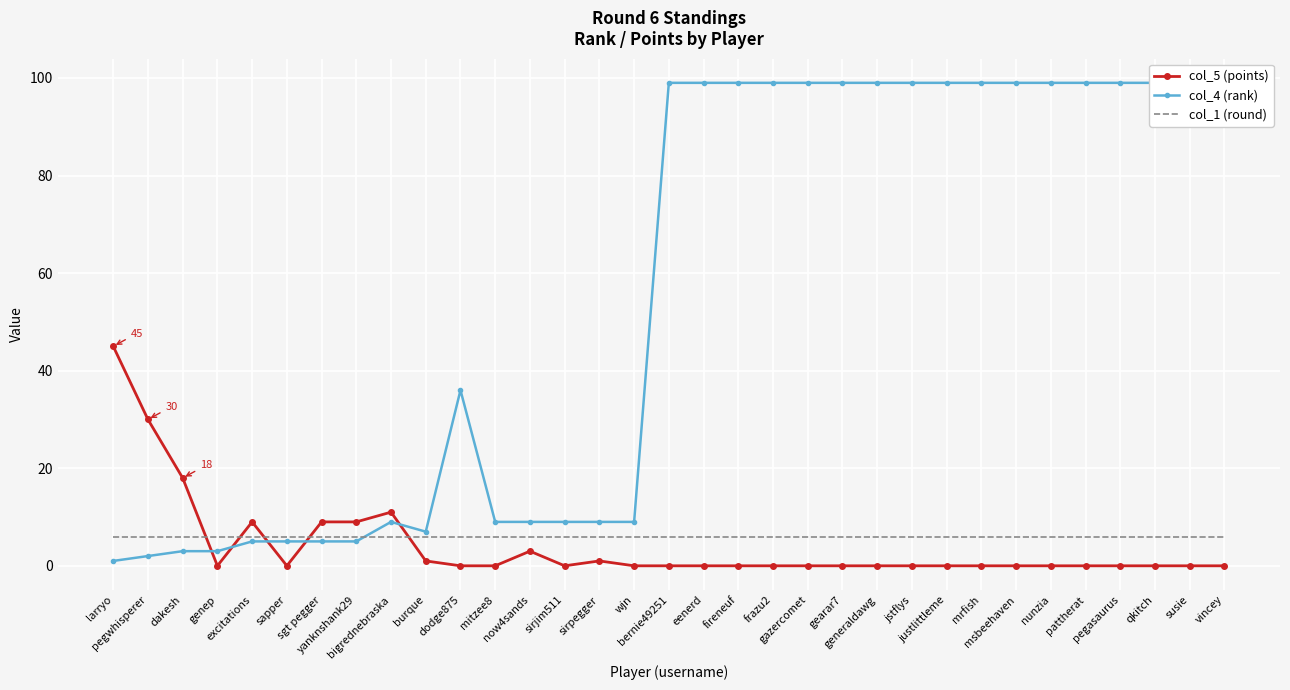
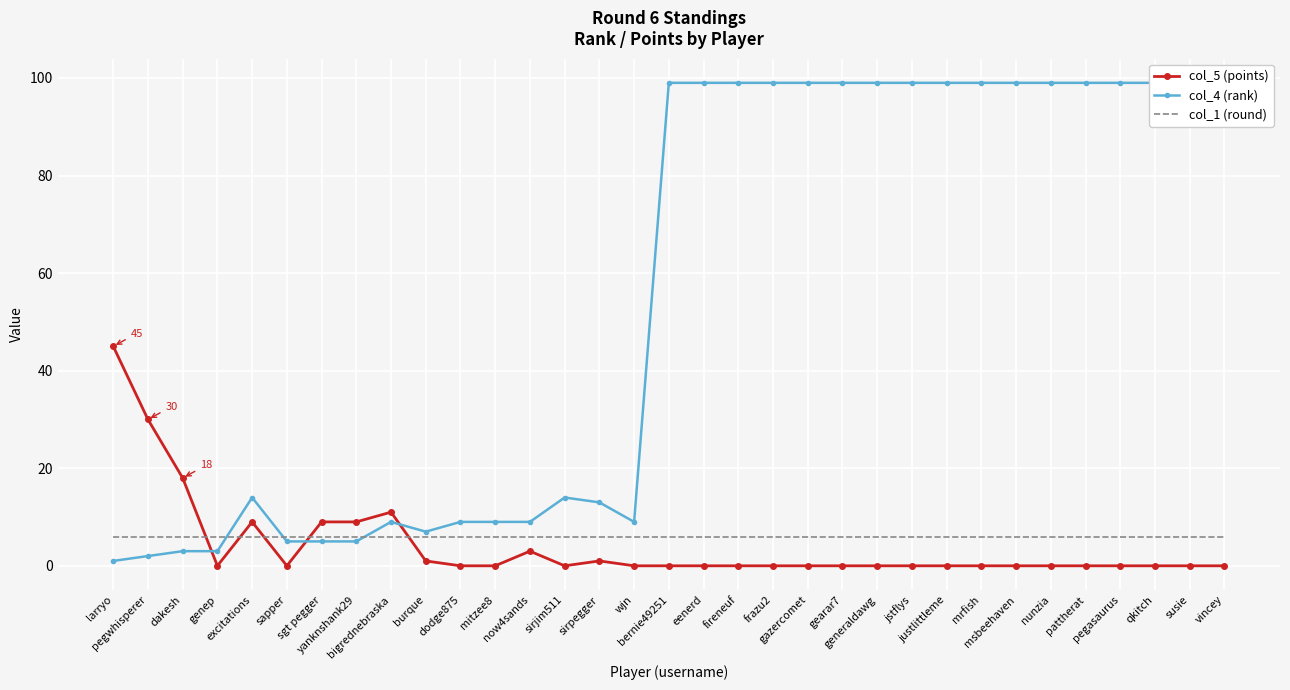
  {
    "col_5 (points)": {
      "larryo": 45,
      "pegwhisperer": 30,
      "dakesh": 18
    },
    "col_4 (rank)": {
      "larryo": 1,
      "pegwhisperer": 2,
      "dakesh": 3,
      "genep": 3,
-     "excitations": 5,
+     "excitations": 14,
      "sapper": 5,
      "sgt pegger": 5,
      "yanknshank29": 5,
      "bigrednebraska": 9,
      "burque": 7,
-     "dodge875": 36,
+     "dodge875": 9,
      "mitzee8": 9,
      "now4sands": 9,
-     "sirjim511": 9,
-     "sirpegger": 9,
+     "sirjim511": 14,
+     "sirpegger": 13,
      "wjn": 9,
      "bernie49251": 99,
      "eenerd": 99,
      "fireneuf": 99,
      "frazu2": 99,
      "gazercomet": 99,
      "gearar7": 99,
      "generaldawg": 99,
      "jstflys": 99,
      "justlittleme": 99,
      "mrfish": 99,
      "msbeehaven": 99,
      "nunzia": 99,
      "pattherat": 99,
      "pegasaurus": 99
    },
    "col_1 (round)": {
      "larryo": 6,
      "pegwhisperer": 6,
      "dakesh": 6,
      "genep": 6,
      "excitations": 6,
      "sapper": 6,
      "sgt pegger": 6,
      "yanknshank29": 6,
      "bigrednebraska": 6,
      "burque": 6,
      "dodge875": 6,
      "mitzee8": 6,
      "now4sands": 6,
      "sirjim511": 6,
      "sirpegger": 6,
      "wjn": 6,
      "bernie49251": 6,
      "eenerd": 6,
      "fireneuf": 6,
      "frazu2": 6,
      "gazercomet": 6,
      "gearar7": 6,
      "generaldawg": 6,
      "jstflys": 6,
      "justlittleme": 6,
      "mrfish": 6,
      "msbeehaven": 6,
      "nunzia": 6,
      "pattherat": 6,
      "pegasaurus": 6,
      "qkitch": 6,
      "susie": 6,
      "vincey": 6
    }
  }
